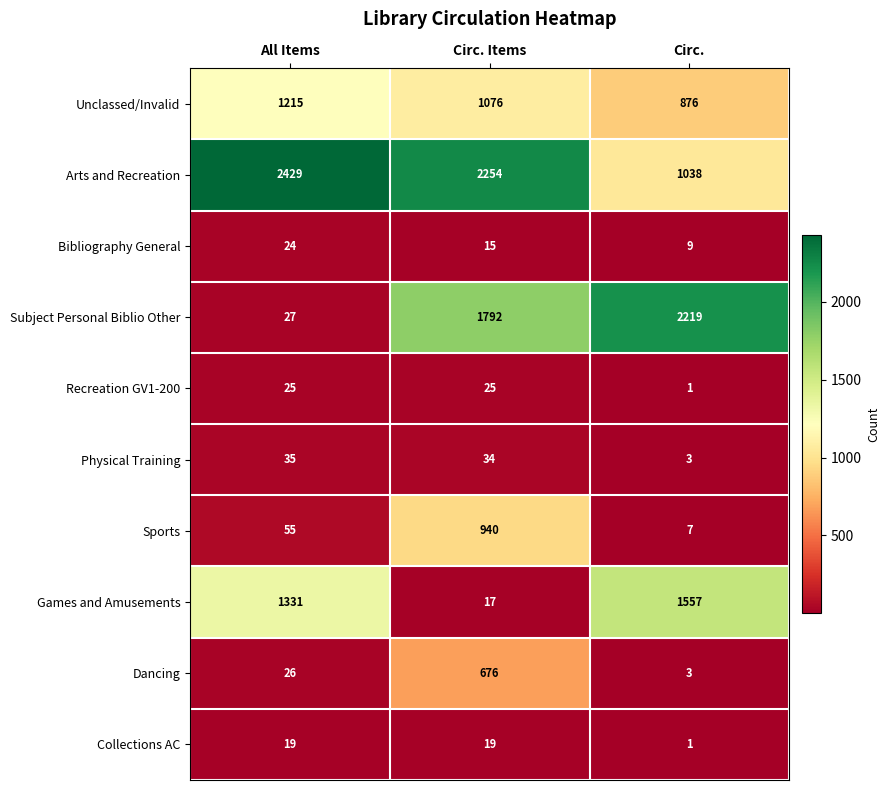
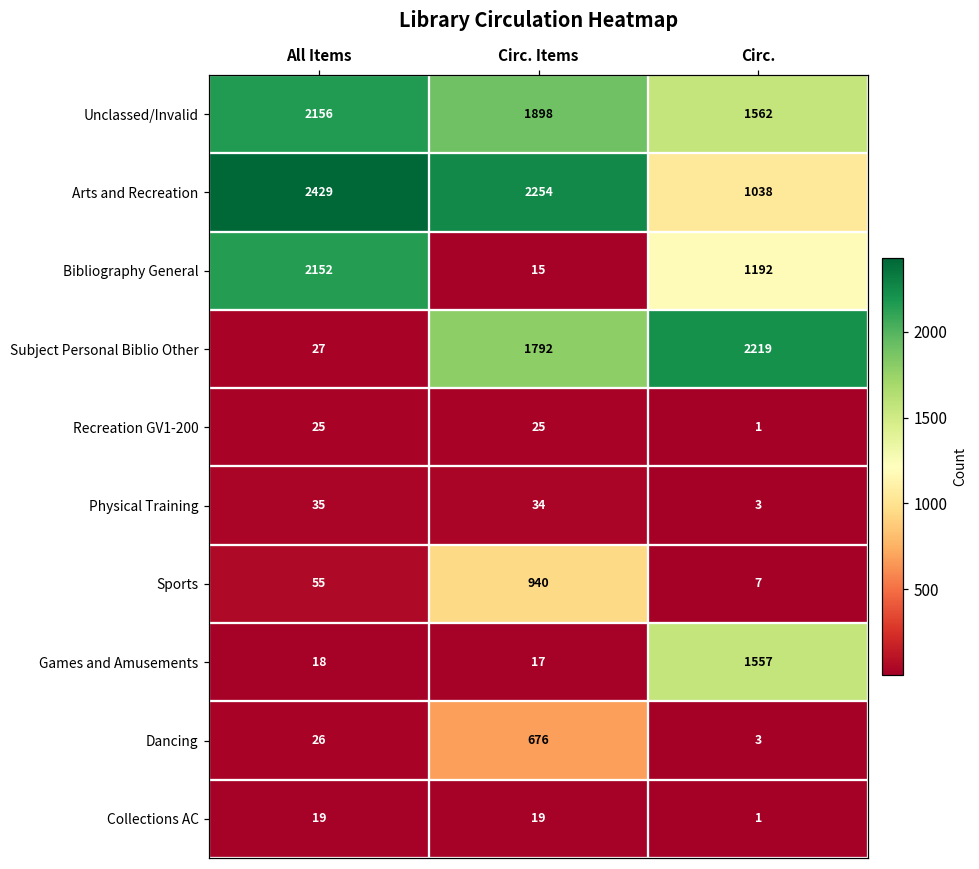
  {
    "Unclassed/Invalid": {
-     "All Items": 1215,
-     "Circ. Items": 1076,
-     "Circ.": 876
+     "All Items": 2156,
+     "Circ. Items": 1898,
+     "Circ.": 1562
    },
    "Arts and Recreation": {
      "All Items": 2429,
      "Circ. Items": 2254,
      "Circ.": 1038
    },
    "Bibliography General": {
-     "All Items": 24,
+     "All Items": 2152,
      "Circ. Items": 15,
-     "Circ.": 9
+     "Circ.": 1192
    },
    "Subject Personal Biblio Other": {
      "All Items": 27,
      "Circ. Items": 1792,
      "Circ.": 2219
    },
    "Recreation GV1-200": {
      "All Items": 25,
      "Circ. Items": 25,
      "Circ.": 1
    },
    "Physical Training": {
      "All Items": 35,
      "Circ. Items": 34,
      "Circ.": 3
    },
    "Sports": {
      "All Items": 55,
      "Circ. Items": 940,
      "Circ.": 7
    },
    "Games and Amusements": {
-     "All Items": 1331,
+     "All Items": 18,
      "Circ. Items": 17,
      "Circ.": 1557
    },
    "Dancing": {
      "All Items": 26,
      "Circ. Items": 676,
      "Circ.": 3
    },
    "Collections AC": {
      "All Items": 19,
      "Circ. Items": 19,
      "Circ.": 1
    }
  }
